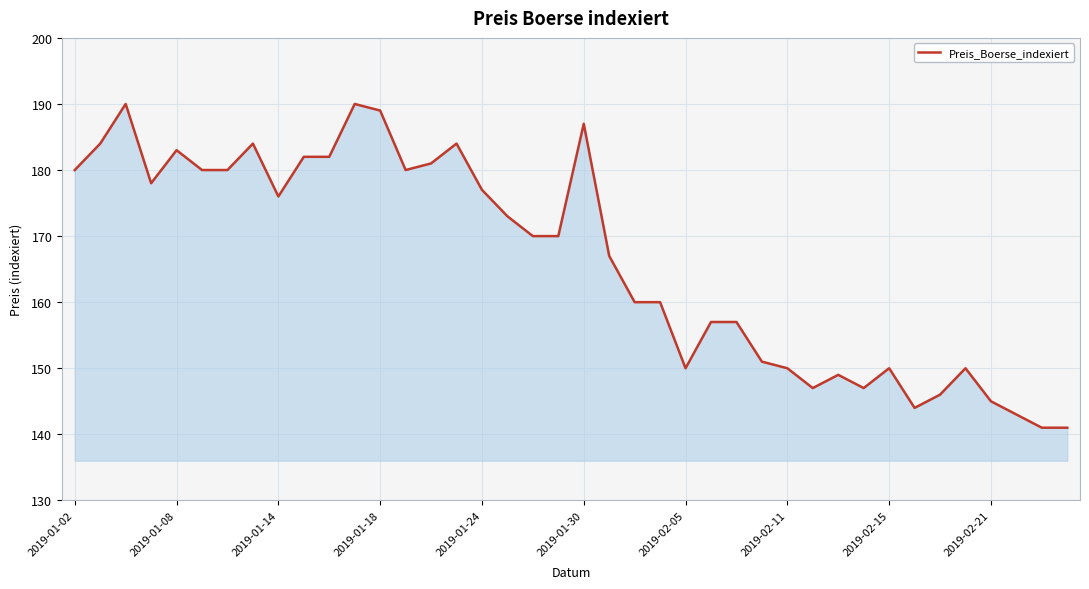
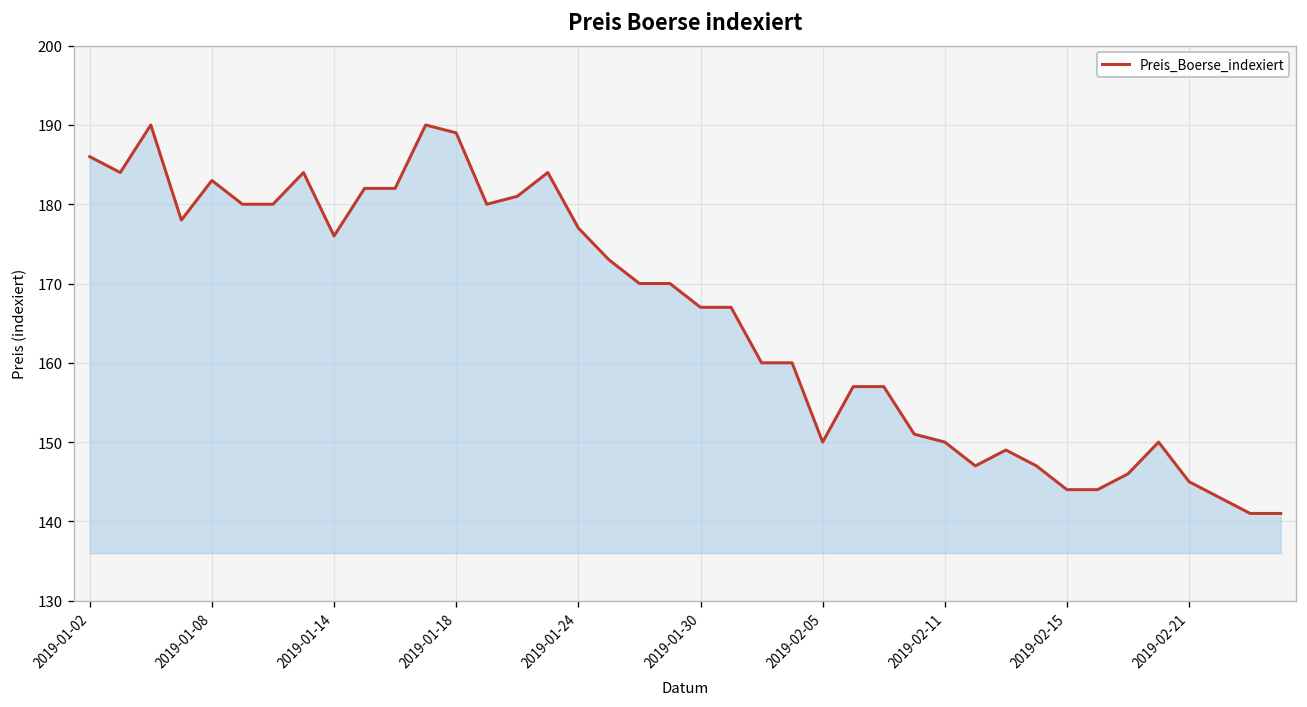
  {
-   "2019-01-02": 180,
+   "2019-01-02": 186,
    "2019-01-08": 183,
    "2019-01-14": 176,
    "2019-01-18": 189,
    "2019-01-24": 177,
-   "2019-01-30": 187,
+   "2019-01-30": 167,
    "2019-02-05": 150,
    "2019-02-11": 150,
-   "2019-02-15": 150,
+   "2019-02-15": 144,
    "2019-02-21": 145
  }
